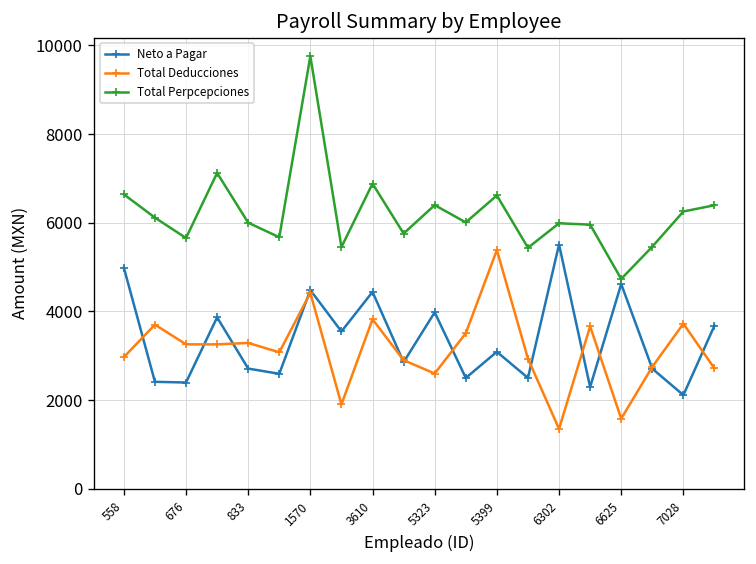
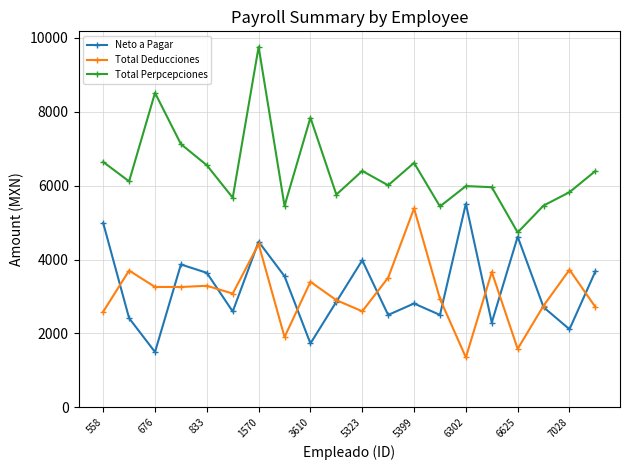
  {
    "Neto a Pagar": {
      "558": 5000,
-     "676": 2400,
-     "833": 2700,
-     "3610": 4400,
+     "676": 1500,
+     "833": 3600,
+     "3610": 1700,
      "5323": 4000,
-     "5399": 3100,
+     "5399": 2800,
      "6302": 5500,
      "6625": 4600,
      "7028": 2100
    },
    "Total Deducciones": {
-     "558": 3000,
+     "558": 2600,
      "676": 3300,
      "833": 3300,
-     "3610": 3800,
+     "3610": 3400,
      "5323": 2600,
      "5399": 5400,
      "6302": 1400,
      "6625": 1600,
      "7028": 3700
    },
    "Total Perpcepciones": {
      "558": 6600,
-     "676": 5700,
-     "833": 6000,
+     "676": 8500,
+     "833": 6600,
      "1570": 9800,
-     "3610": 6900,
+     "3610": 7800,
      "5323": 6400,
      "5399": 6600,
      "6302": 6000,
      "6625": 4700,
-     "7028": 6300
+     "7028": 5800
    }
  }
